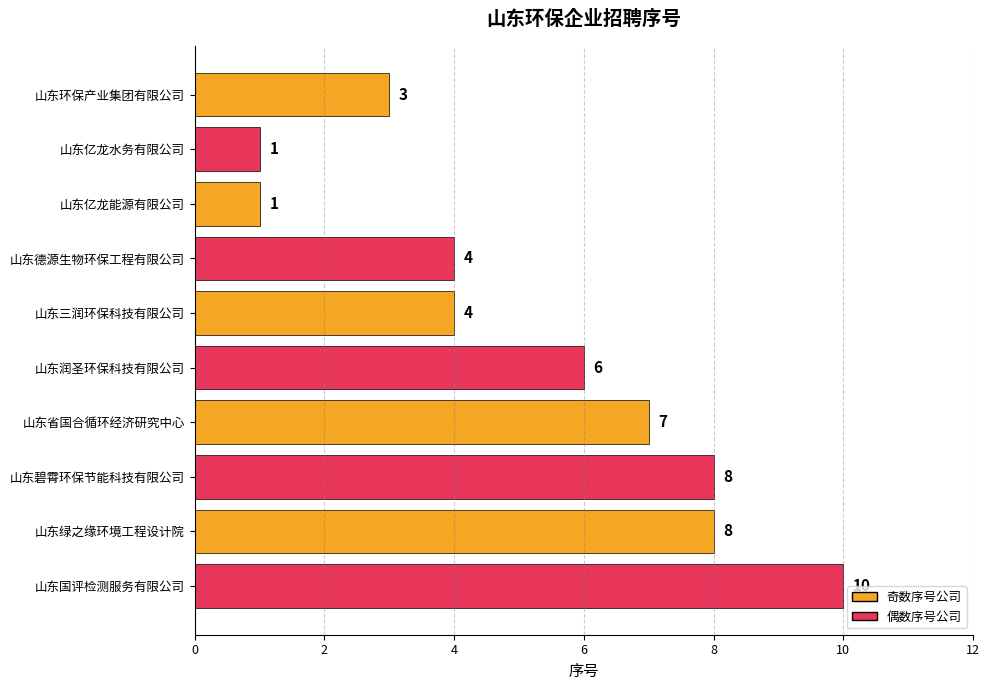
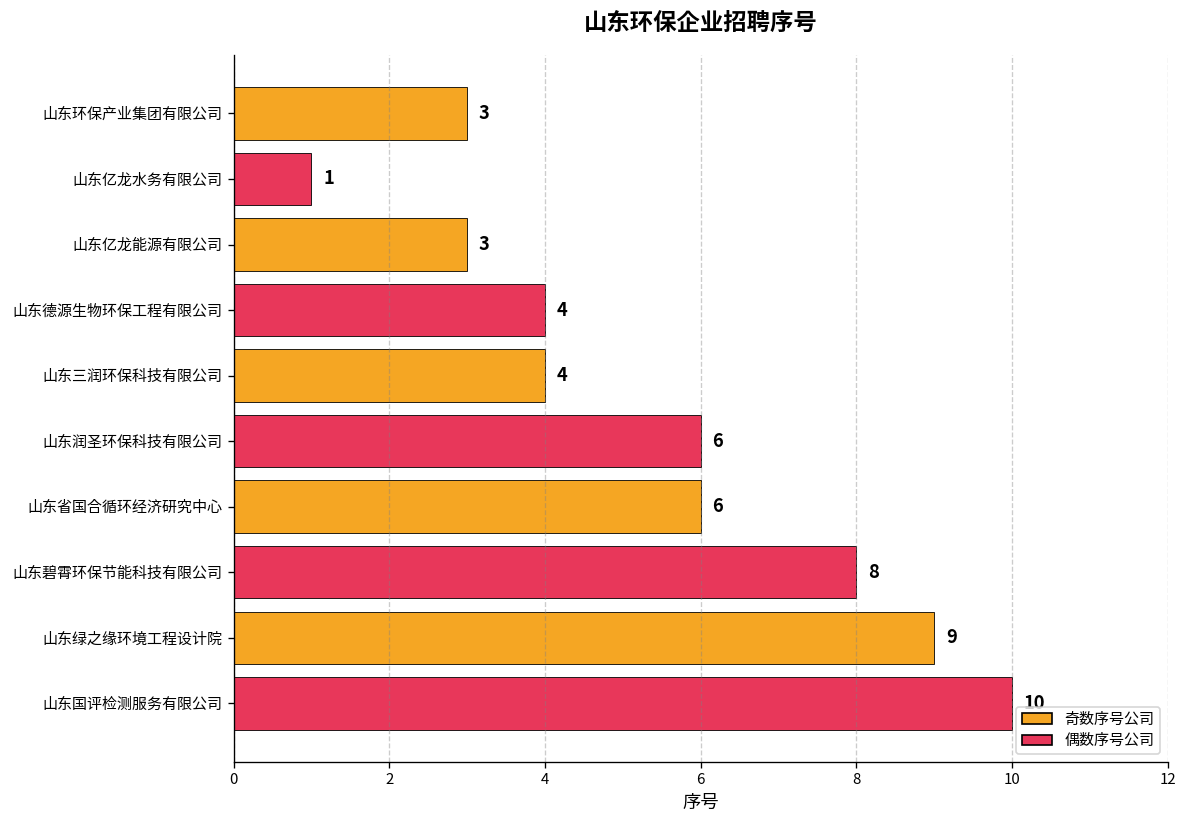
  {
    "山东环保产业集团有限公司": 3,
    "山东亿龙水务有限公司": 1,
-   "山东亿龙能源有限公司": 1,
+   "山东亿龙能源有限公司": 3,
    "山东德源生物环保工程有限公司": 4,
    "山东三润环保科技有限公司": 4,
    "山东润圣环保科技有限公司": 6,
-   "山东省国合循环经济研究中心": 7,
+   "山东省国合循环经济研究中心": 6,
    "山东碧霄环保节能科技有限公司": 8,
-   "山东绿之缘环境工程设计院": 8
+   "山东绿之缘环境工程设计院": 9
  }
